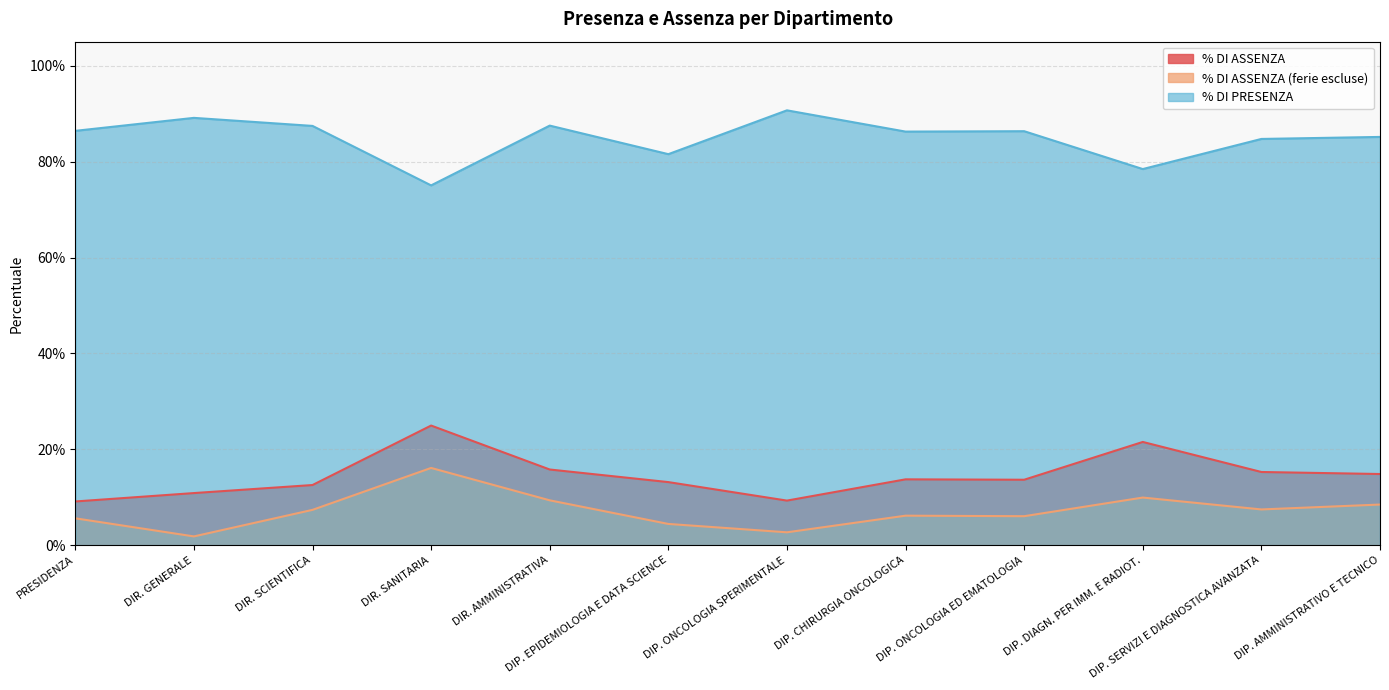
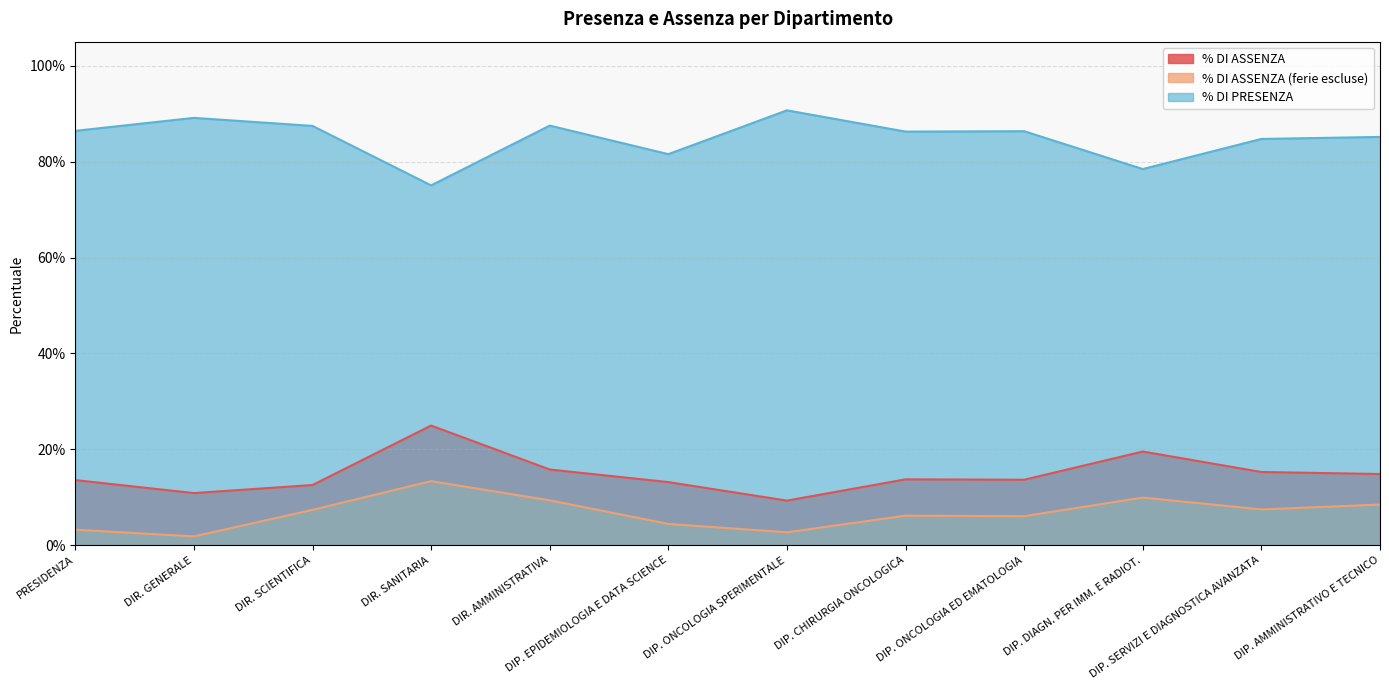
  {
    "% DI ASSENZA": {
-     "PRESIDENZA": "9%",
+     "PRESIDENZA": "14%",
      "DIR. GENERALE": "11%",
      "DIR. SCIENTIFICA": "13%",
      "DIR. SANITARIA": "25%",
      "DIR. AMMINISTRATIVA": "16%",
      "DIP. EPIDEMIOLOGIA E DATA SCIENCE": "13%",
      "DIP. ONCOLOGIA SPERIMENTALE": "9%",
      "DIP. CHIRURGIA ONCOLOGICA": "14%",
      "DIP. ONCOLOGIA ED EMATOLOGIA": "14%",
-     "DIP. DIAGN. PER IMM. E RADIOT.": "22%",
+     "DIP. DIAGN. PER IMM. E RADIOT.": "20%",
      "DIP. SERVIZI E DIAGNOSTICA AVANZATA": "15%",
      "DIP. AMMINISTRATIVO E TECNICO": "15%"
    },
    "% DI ASSENZA (ferie escluse)": {
-     "PRESIDENZA": "6%",
+     "PRESIDENZA": "3%",
      "DIR. GENERALE": "2%",
      "DIR. SCIENTIFICA": "7%",
-     "DIR. SANITARIA": "16%",
+     "DIR. SANITARIA": "13%",
      "DIR. AMMINISTRATIVA": "9%",
      "DIP. EPIDEMIOLOGIA E DATA SCIENCE": "4%",
      "DIP. ONCOLOGIA SPERIMENTALE": "3%",
      "DIP. CHIRURGIA ONCOLOGICA": "6%",
      "DIP. ONCOLOGIA ED EMATOLOGIA": "6%",
      "DIP. DIAGN. PER IMM. E RADIOT.": "10%",
      "DIP. SERVIZI E DIAGNOSTICA AVANZATA": "7%",
      "DIP. AMMINISTRATIVO E TECNICO": "8%"
    },
    "% DI PRESENZA": {
      "PRESIDENZA": "86%",
      "DIR. GENERALE": "89%",
      "DIR. SCIENTIFICA": "87%",
      "DIR. SANITARIA": "75%",
      "DIR. AMMINISTRATIVA": "88%",
      "DIP. EPIDEMIOLOGIA E DATA SCIENCE": "82%",
      "DIP. ONCOLOGIA SPERIMENTALE": "91%",
      "DIP. CHIRURGIA ONCOLOGICA": "86%",
      "DIP. ONCOLOGIA ED EMATOLOGIA": "86%",
      "DIP. DIAGN. PER IMM. E RADIOT.": "78%",
      "DIP. SERVIZI E DIAGNOSTICA AVANZATA": "85%",
      "DIP. AMMINISTRATIVO E TECNICO": "85%"
    }
  }
